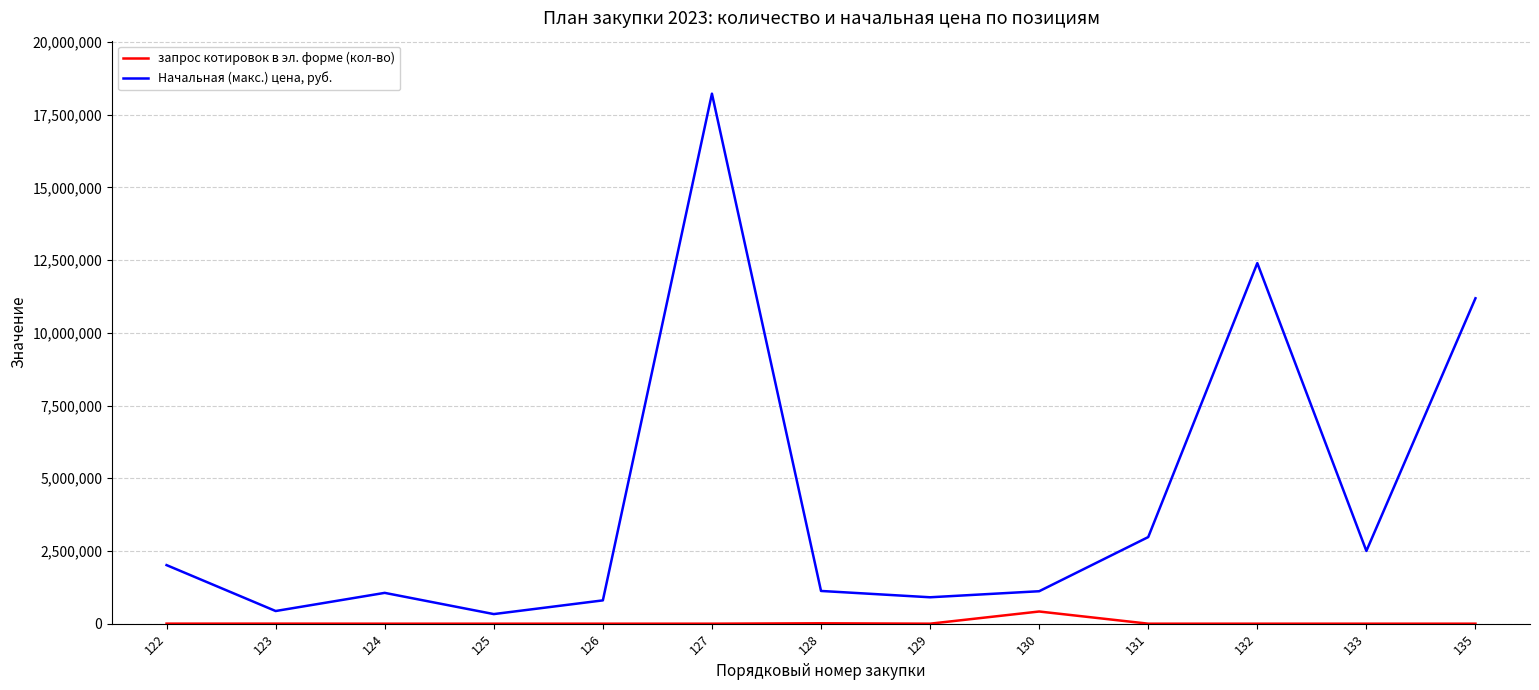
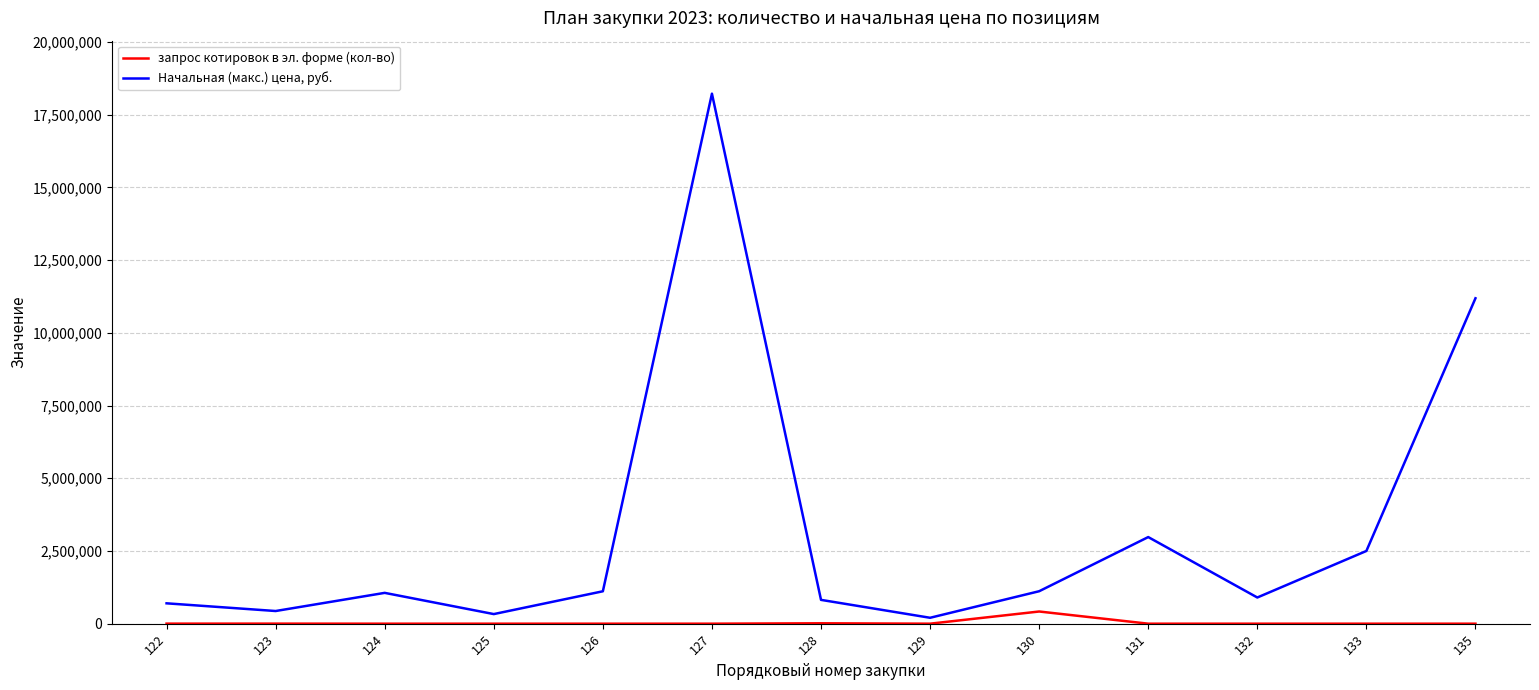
  {
    "запрос котировок в эл. форме (кол-во)": {
      "122": "0",
      "123": "0",
      "124": "0",
      "125": "0",
      "126": "0",
      "127": "0",
      "128": "0",
      "129": "0",
      "130": "400,000",
      "131": "0",
      "132": "0",
      "133": "0",
      "135": "0"
    },
    "Начальная (макс.) цена, руб.": {
-     "122": "2,000,000",
+     "122": "700,000",
      "123": "400,000",
      "124": "1,100,000",
      "125": "300,000",
-     "126": "800,000",
+     "126": "1,100,000",
      "127": "18,200,000",
-     "128": "1,100,000",
-     "129": "900,000",
+     "128": "800,000",
+     "129": "200,000",
      "130": "1,100,000",
      "131": "3,000,000",
-     "132": "12,400,000",
+     "132": "900,000",
      "133": "2,500,000",
      "135": "11,200,000"
    }
  }
